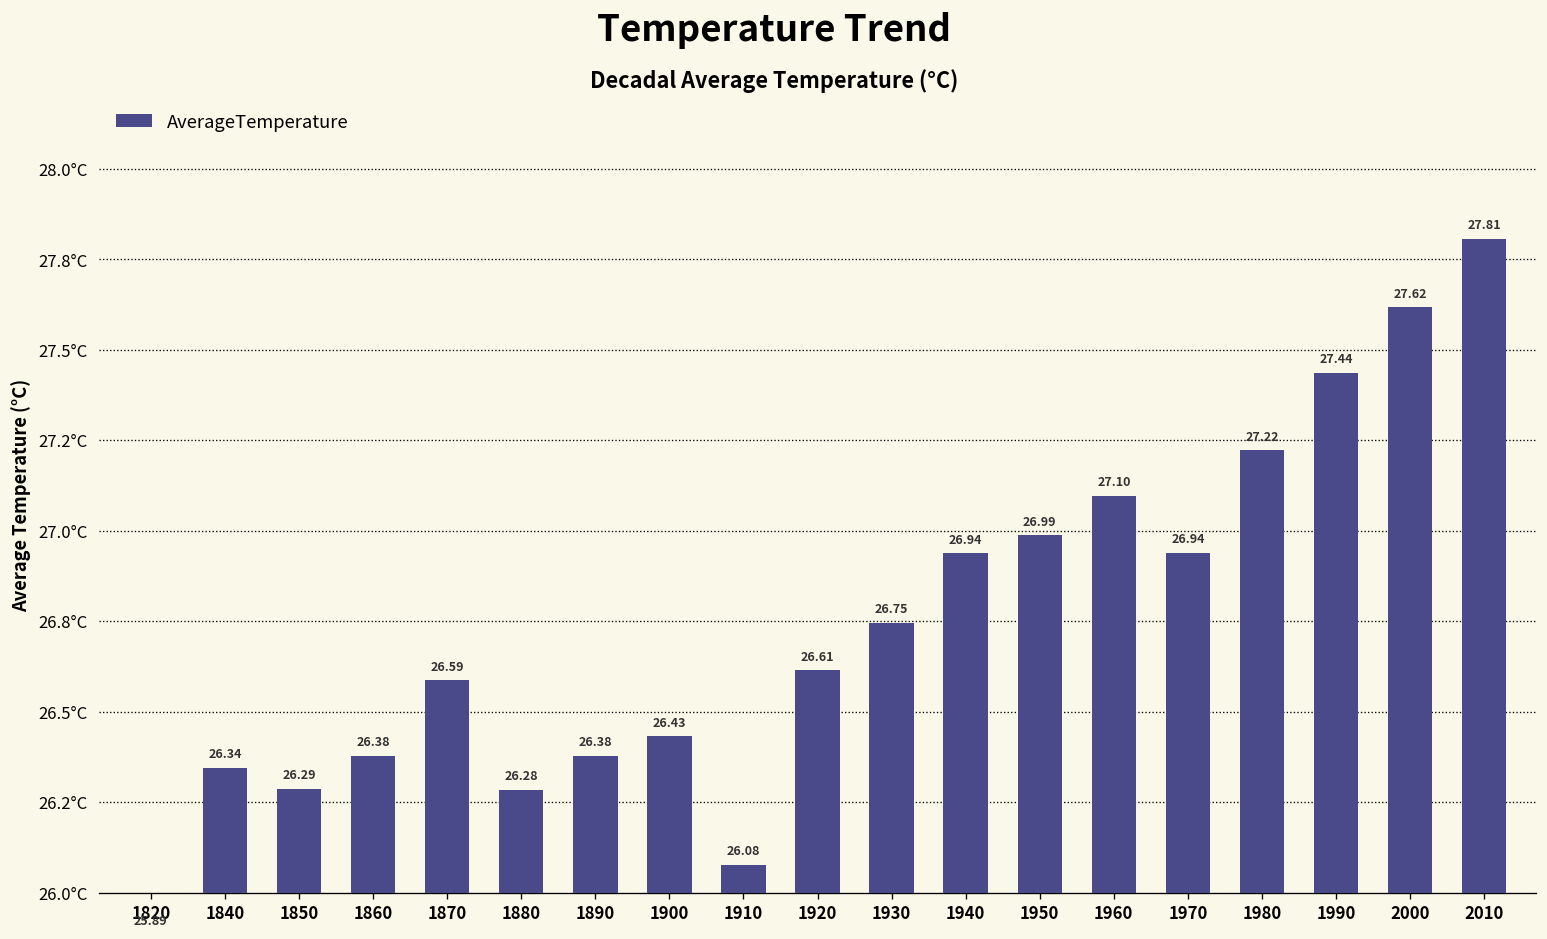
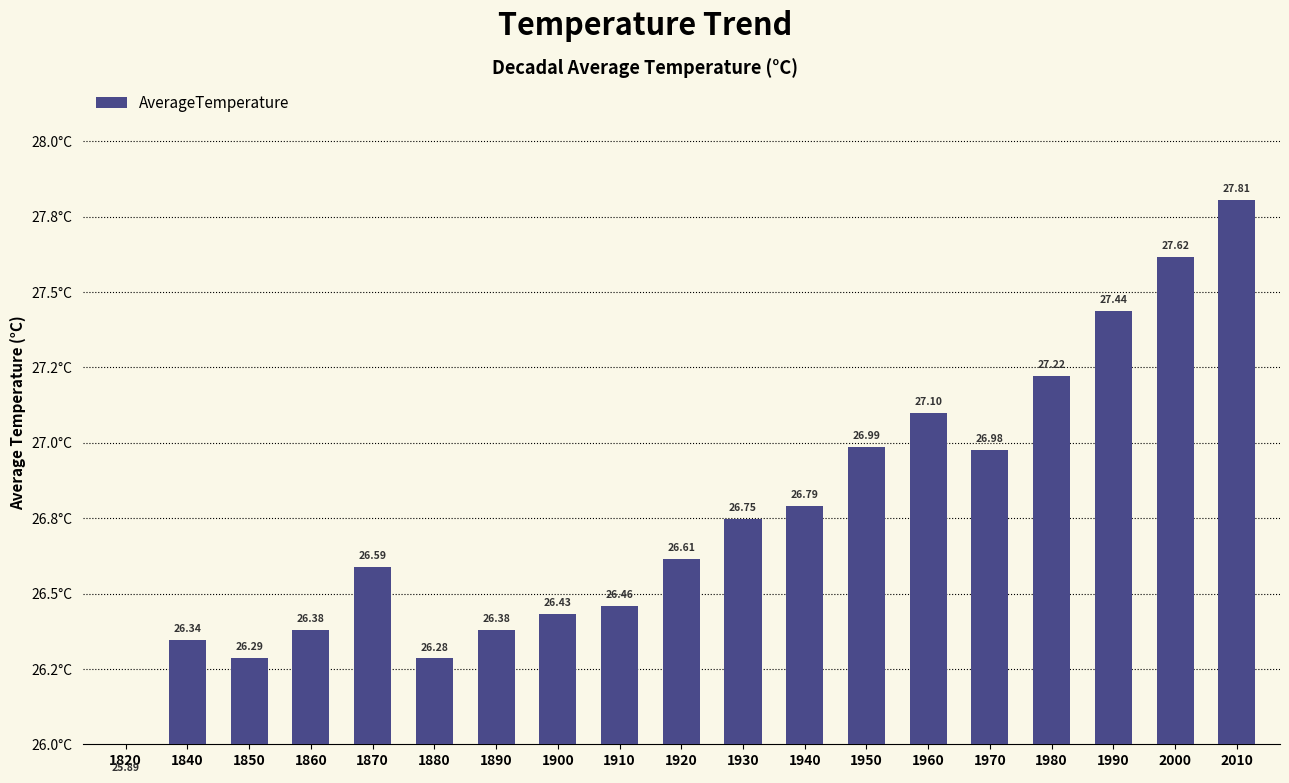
  {
    "1840": 26.34,
    "1850": 26.29,
    "1860": 26.38,
    "1870": 26.59,
    "1880": 26.28,
    "1890": 26.38,
    "1900": 26.43,
-   "1910": 26.08,
+   "1910": 26.46,
    "1920": 26.61,
    "1930": 26.75,
-   "1940": 26.94,
+   "1940": 26.79,
    "1950": 26.99,
    "1960": 27.10,
-   "1970": 26.94,
+   "1970": 26.98,
    "1980": 27.22,
    "1990": 27.44,
    "2000": 27.62,
    "2010": 27.81
  }
